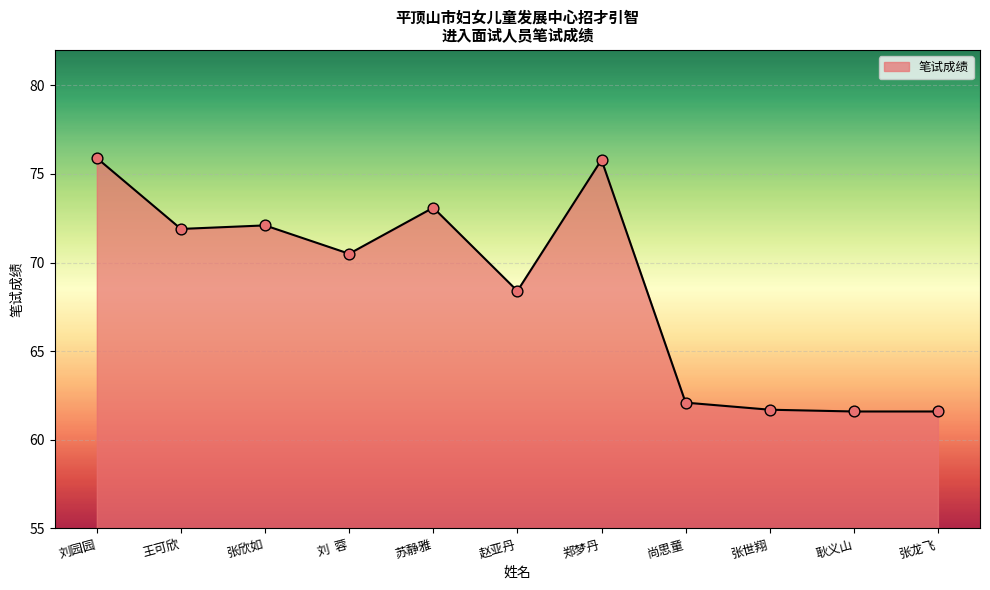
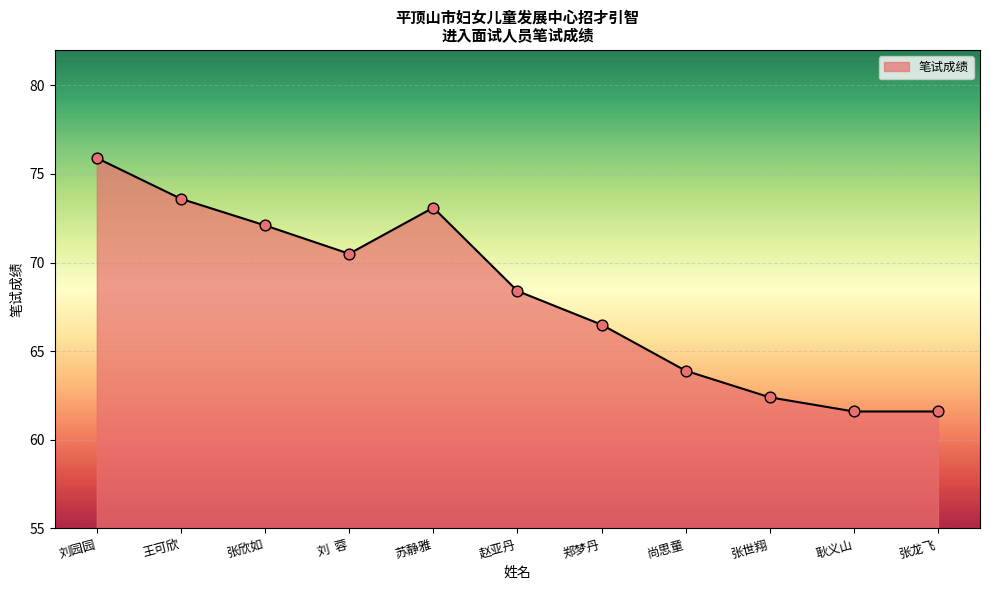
  {
    "刘园园": 75.9,
-   "王可欣": 71.9,
+   "王可欣": 73.6,
    "张欣如": 72.1,
    "刘 蓉": 70.5,
    "苏静雅": 73.1,
    "赵亚丹": 68.4,
-   "郑梦丹": 75.8,
-   "尚思童": 62.1,
-   "张世翔": 61.7,
+   "郑梦丹": 66.5,
+   "尚思童": 63.9,
+   "张世翔": 62.4,
    "耿义山": 61.6,
    "张龙飞": 61.6
  }
